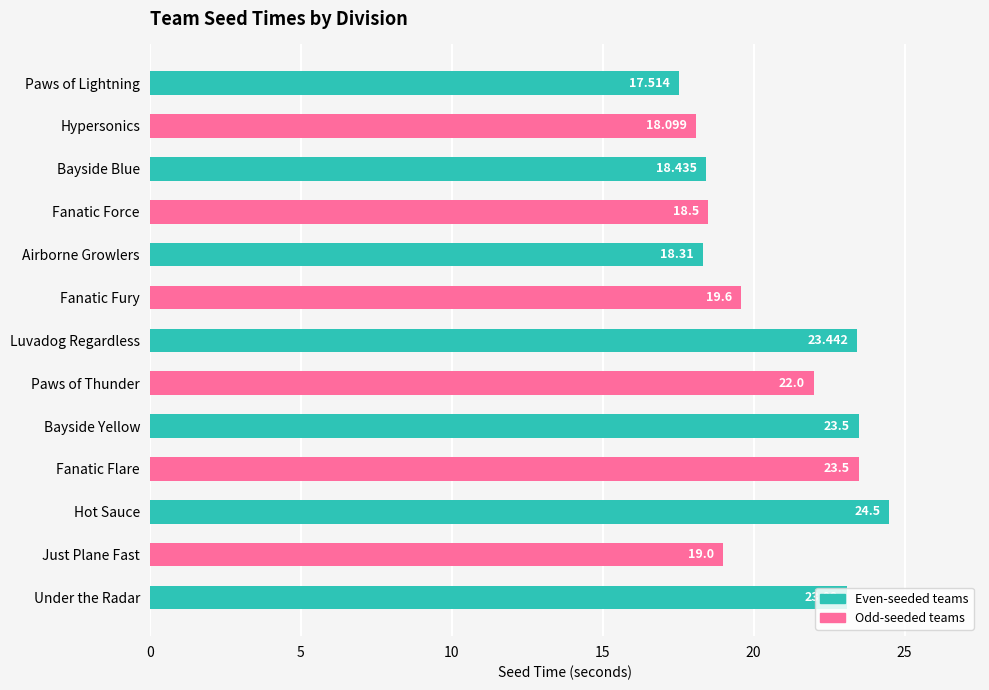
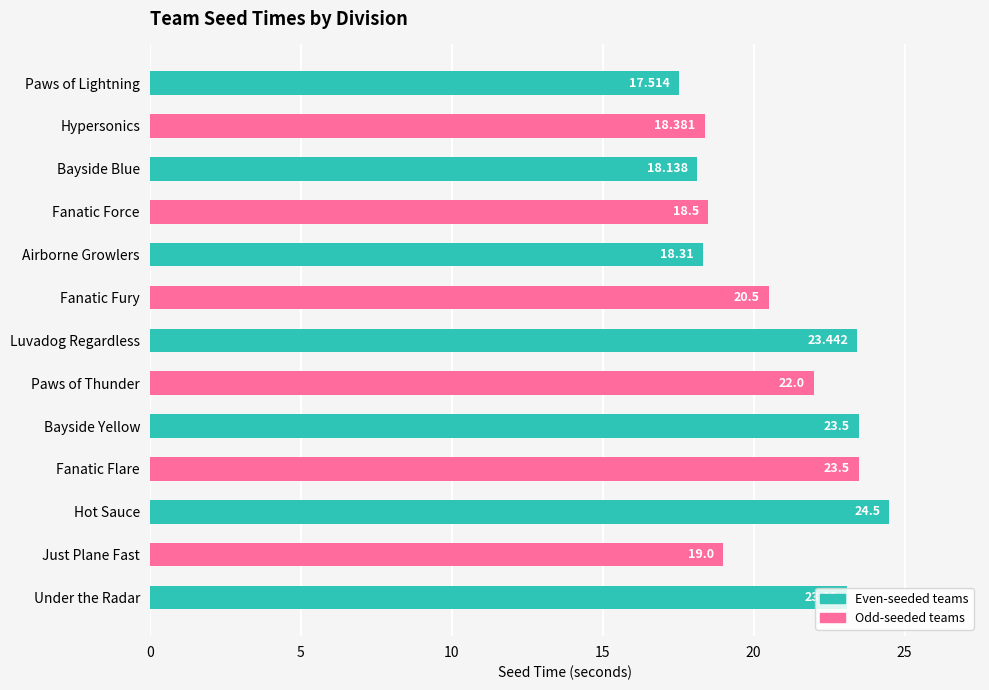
  {
    "Paws of Lightning": 17.514,
-   "Hypersonics": 18.099,
-   "Bayside Blue": 18.435,
+   "Hypersonics": 18.381,
+   "Bayside Blue": 18.138,
    "Fanatic Force": 18.5,
    "Airborne Growlers": 18.31,
-   "Fanatic Fury": 19.6,
+   "Fanatic Fury": 20.5,
    "Luvadog Regardless": 23.442,
    "Paws of Thunder": 22.0,
    "Bayside Yellow": 23.5,
    "Fanatic Flare": 23.5,
    "Hot Sauce": 24.5,
    "Just Plane Fast": 19.0
  }
